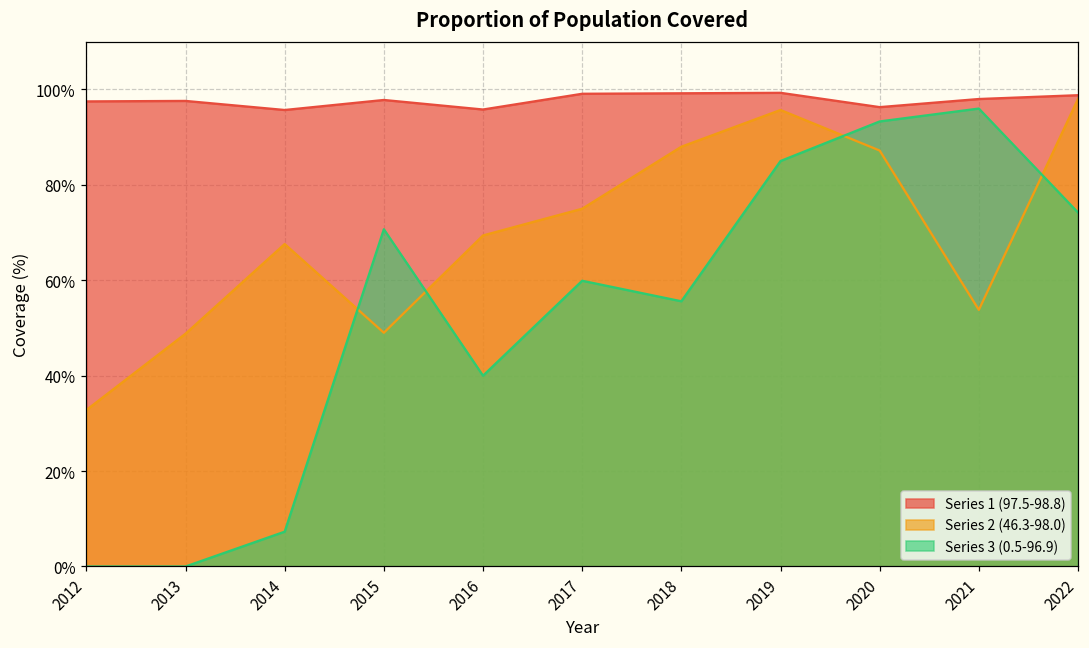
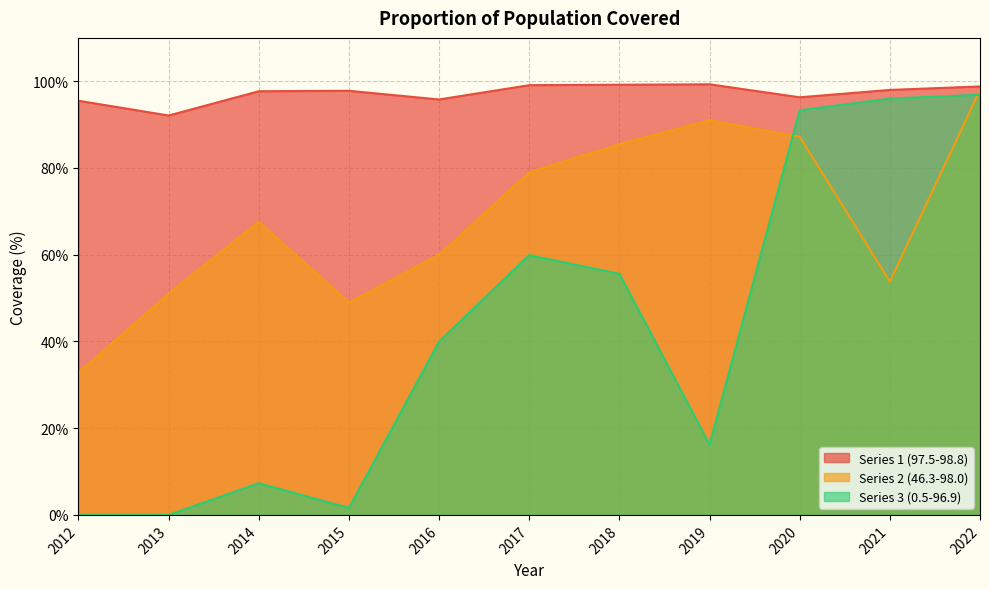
  {
    "Series 1 (97.5-98.8)": {
-     "2012": "98%",
-     "2013": "98%",
-     "2014": "96%",
+     "2012": "96%",
+     "2013": "92%",
+     "2014": "98%",
      "2015": "98%",
      "2016": "96%",
      "2017": "99%",
      "2018": "99%",
      "2019": "99%",
      "2020": "96%",
      "2021": "98%",
      "2022": "99%"
    },
    "Series 2 (46.3-98.0)": {
      "2012": "33%",
-     "2013": "49%",
+     "2013": "51%",
      "2014": "68%",
      "2015": "49%",
-     "2016": "69%",
-     "2017": "75%",
-     "2018": "88%",
-     "2019": "96%",
+     "2016": "60%",
+     "2017": "79%",
+     "2018": "86%",
+     "2019": "91%",
      "2020": "87%",
      "2021": "54%",
      "2022": "98%"
    },
    "Series 3 (0.5-96.9)": {
      "2012": "0%",
      "2013": "0%",
      "2014": "7%",
-     "2015": "71%",
+     "2015": "2%",
      "2016": "40%",
      "2017": "60%",
      "2018": "56%",
-     "2019": "85%",
+     "2019": "16%",
      "2020": "93%",
      "2021": "96%",
-     "2022": "74%"
+     "2022": "97%"
    }
  }
